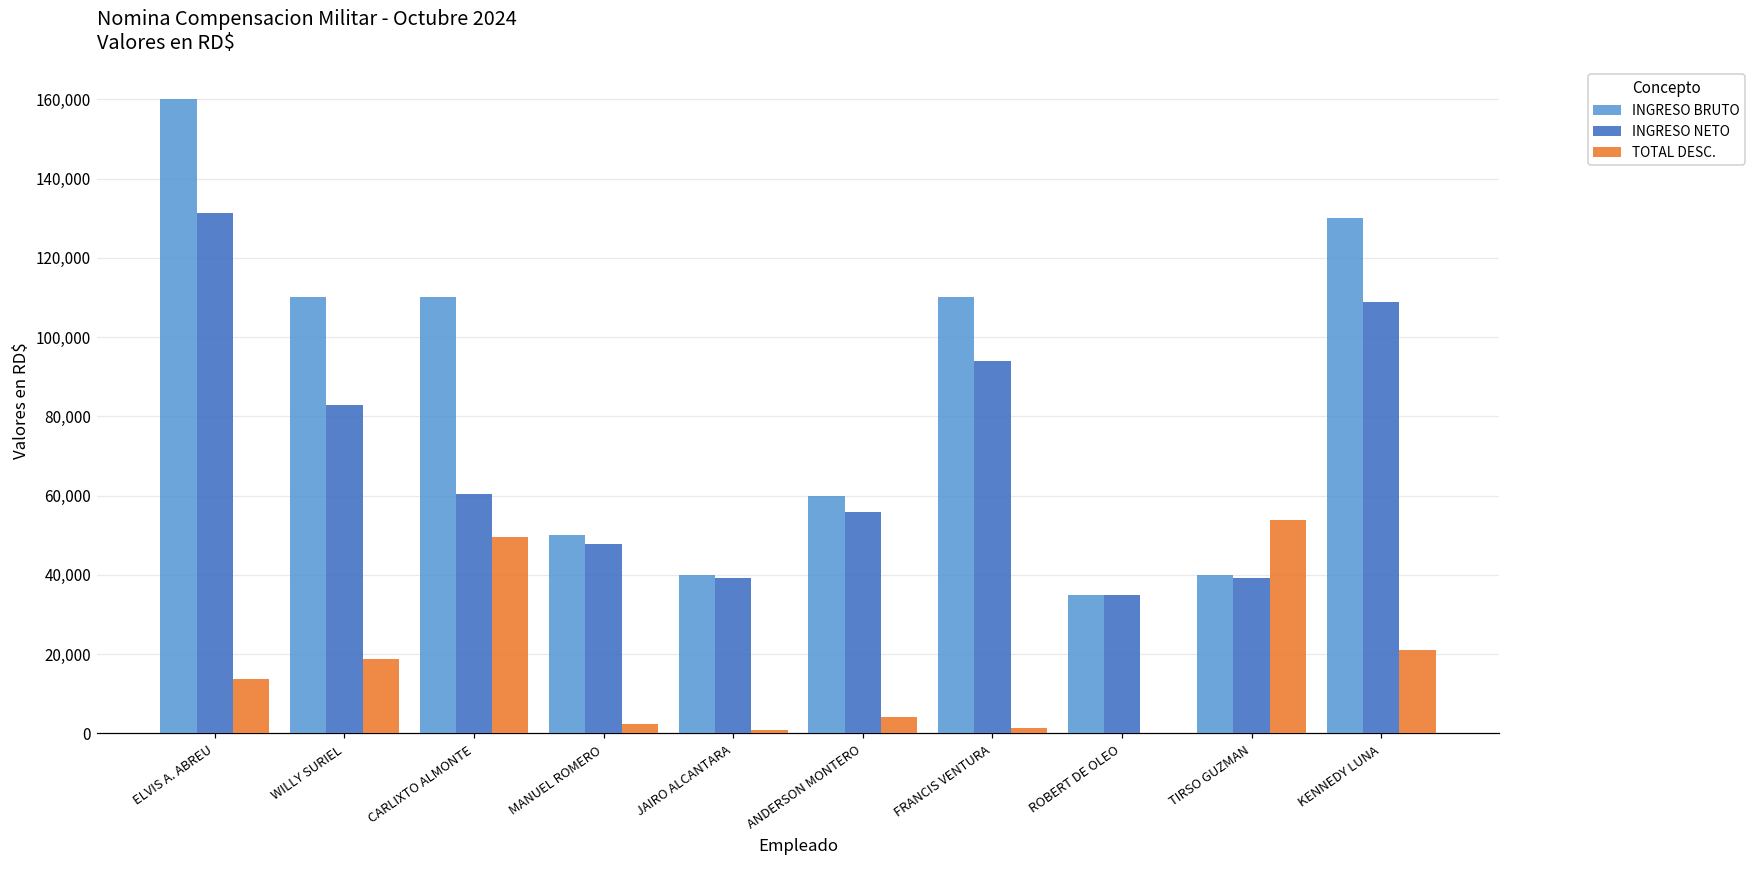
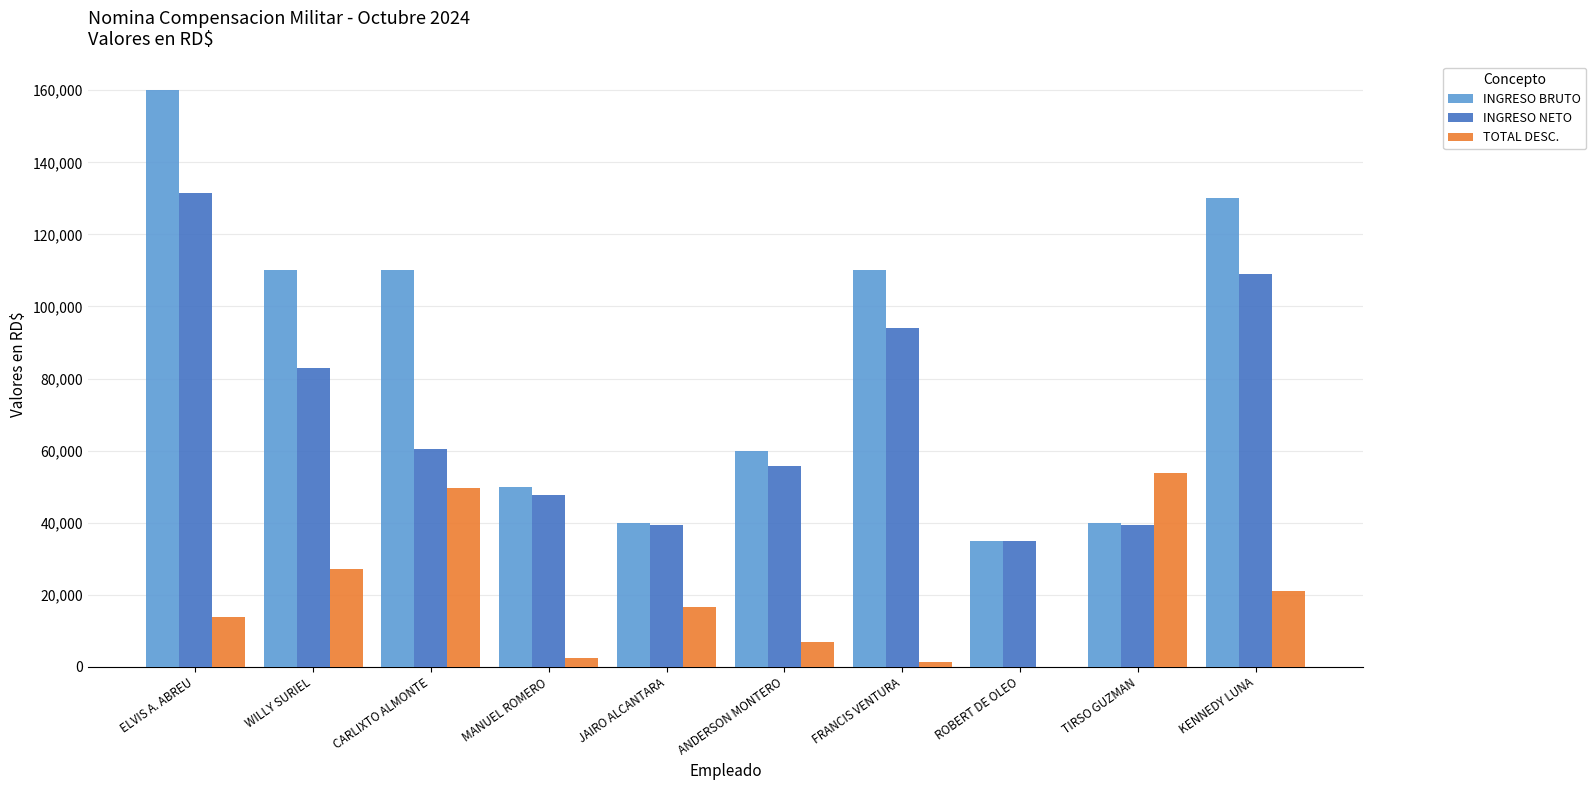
  {
    "TOTAL DESC.": {
      "ELVIS A. ABREU": "14,000",
-     "WILLY SURIEL": "19,000",
+     "WILLY SURIEL": "27,000",
      "CARLIXTO ALMONTE": "50,000",
      "MANUEL ROMERO": "2,000",
-     "JAIRO ALCANTARA": "1,000",
-     "ANDERSON MONTERO": "4,000",
+     "JAIRO ALCANTARA": "17,000",
+     "ANDERSON MONTERO": "7,000",
      "FRANCIS VENTURA": "1,000",
      "TIRSO GUZMAN": "54,000",
      "KENNEDY LUNA": "21,000"
    }
  }
